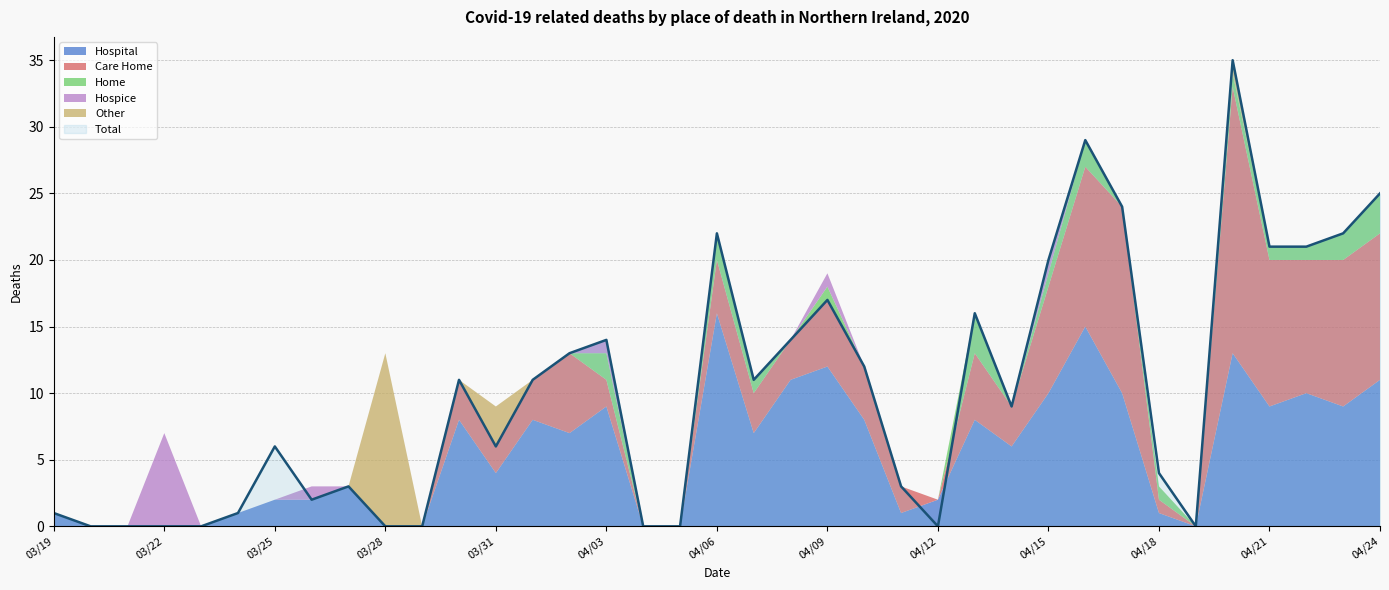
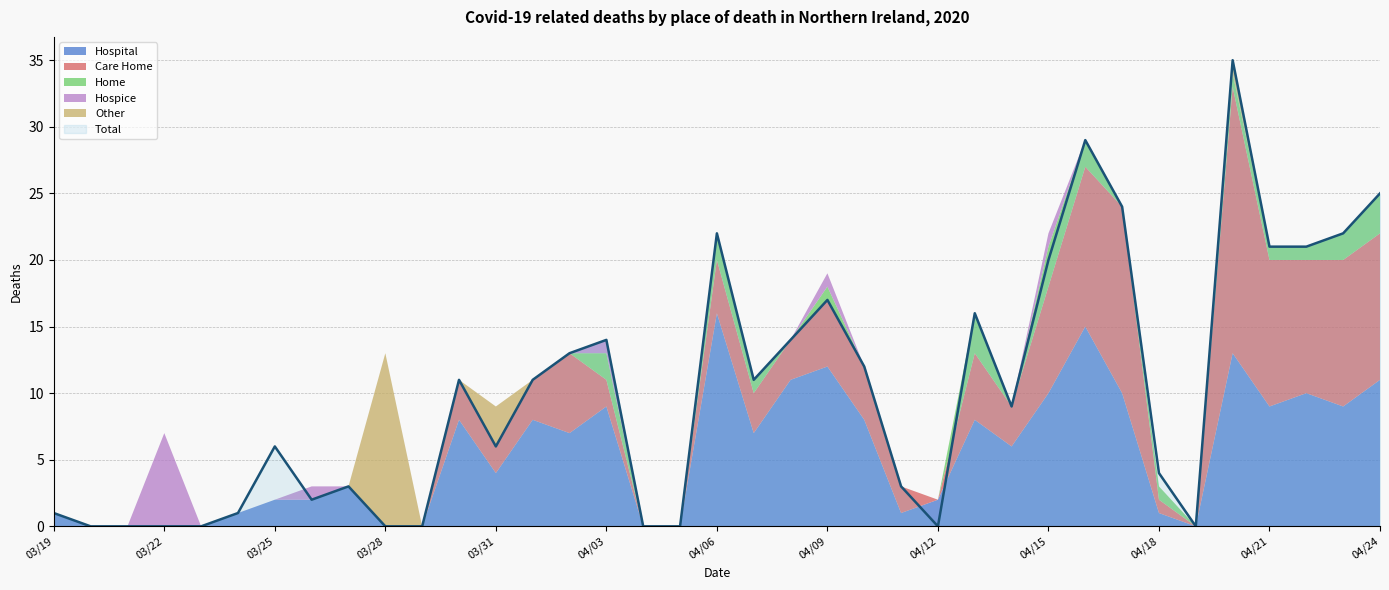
  {
    "Hospital": {
      "03/31": 4,
      "04/03": 9,
      "04/06": 16,
      "04/09": 12,
      "04/15": 10,
      "04/18": 1,
      "04/21": 9,
      "04/24": 11
    },
    "Care Home": {
      "04/03": 2,
      "04/06": 4,
      "04/15": 8,
      "04/18": 1,
      "04/21": 11,
      "04/24": 11
    },
    "Home": {
      "04/03": 2,
      "04/09": 1,
-     "04/15": 1
+     "04/15": 3
    },
    "Other": {
      "03/28": 13,
      "03/31": 3
    },
    "Total": {
      "03/25": 6,
      "04/12": 0,
      "04/18": 4
    }
  }
